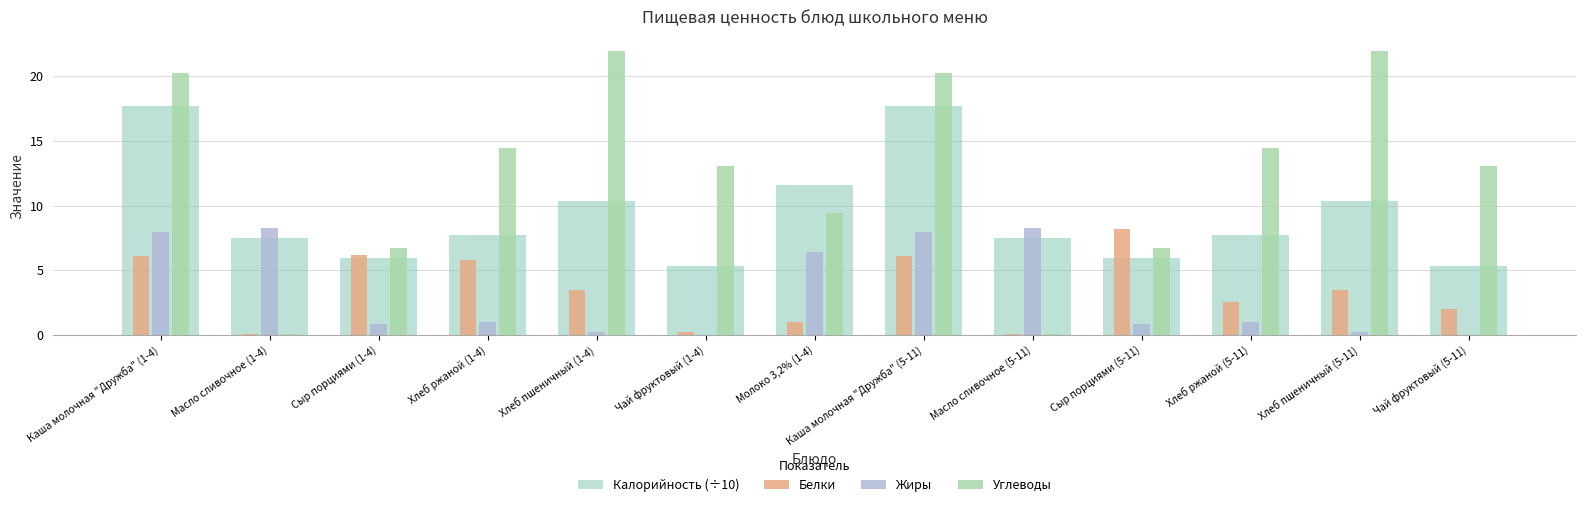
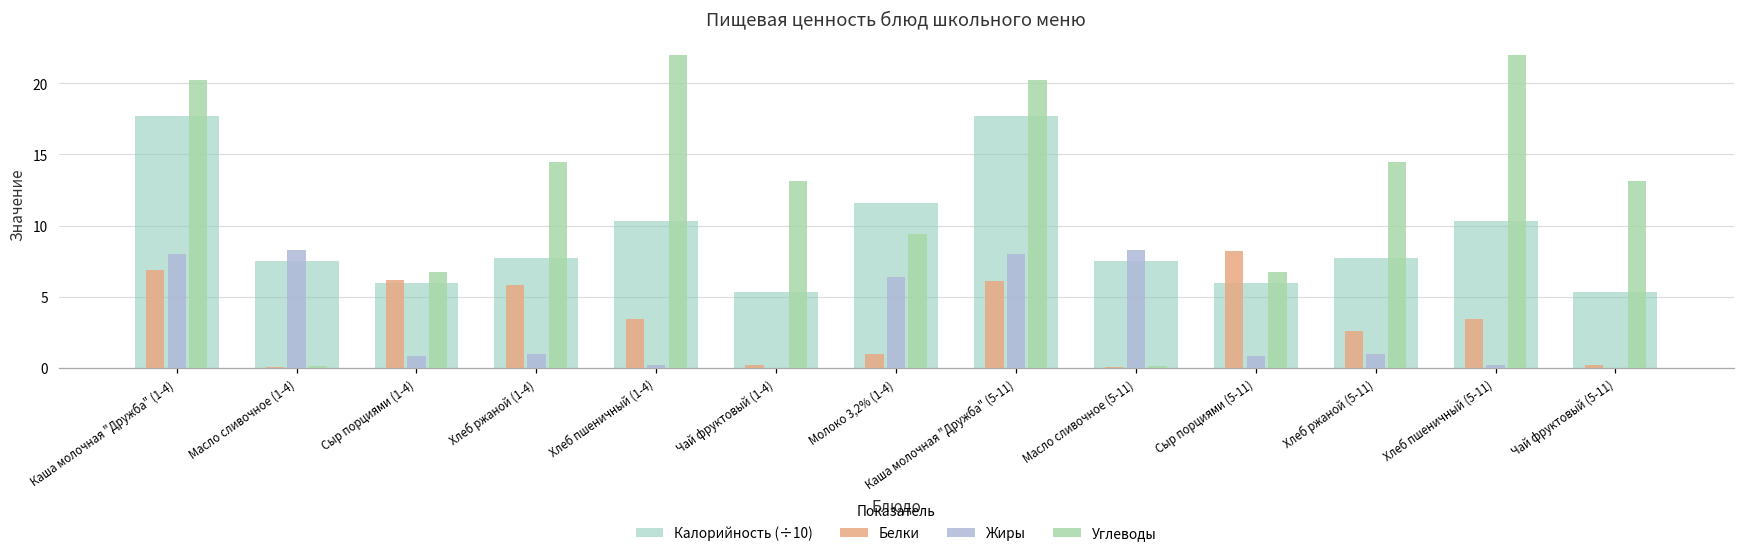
  {
    "Белки": {
-     "Каша молочная \"Дружба\" (1-4)": 6.1,
+     "Каша молочная \"Дружба\" (1-4)": 6.9,
      "Сыр порциями (1-4)": 6.2,
      "Сыр порциями (5-11)": 8.2,
-     "Чай фруктовый (5-11)": 2.0
+     "Чай фруктовый (5-11)": 0.2
    }
  }
